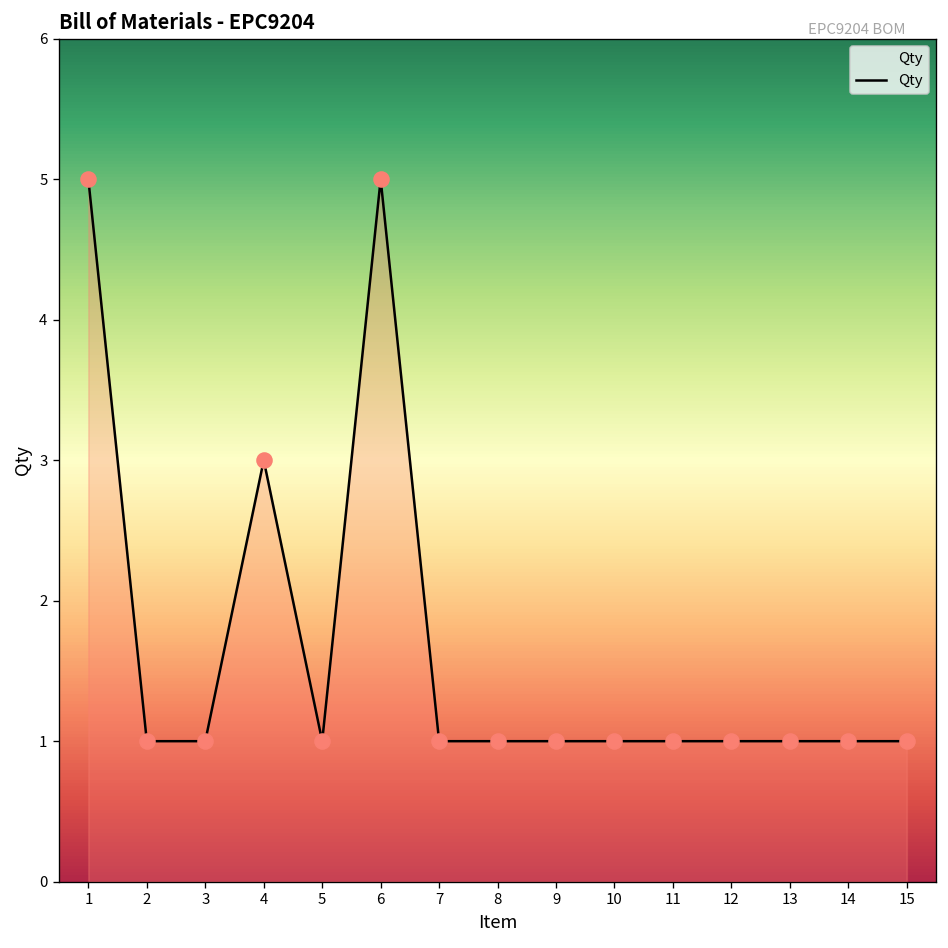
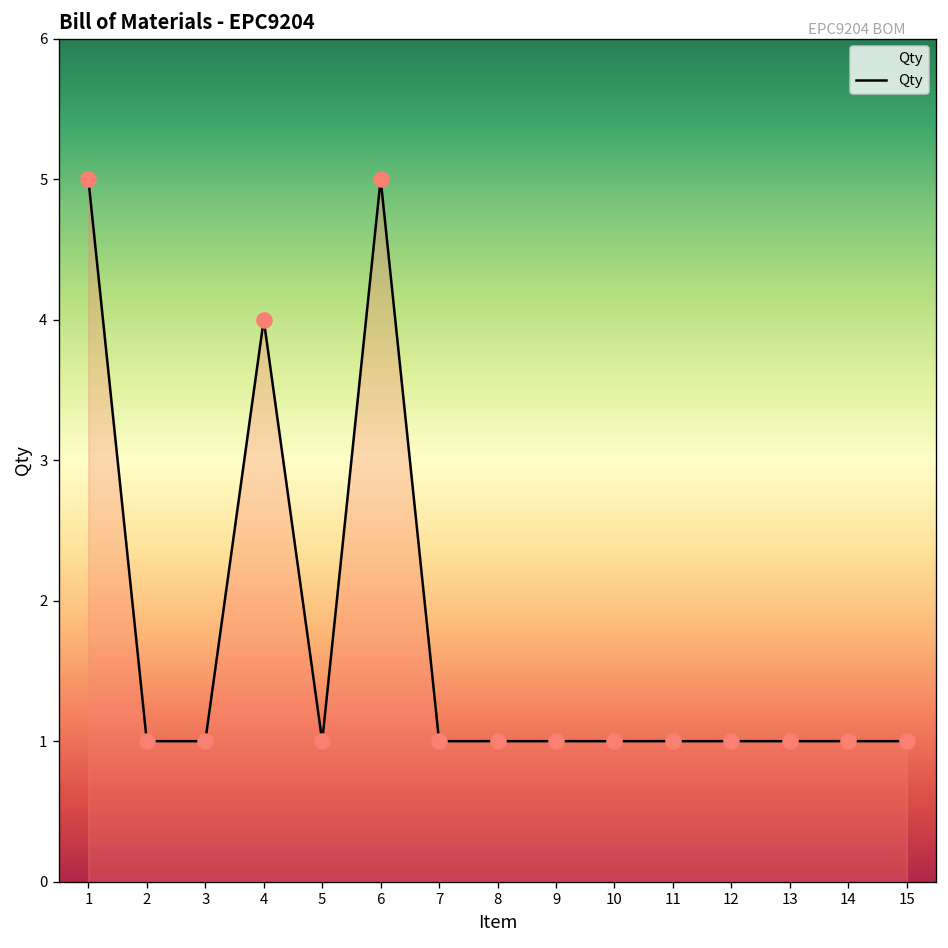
  {
    "1": 5,
    "2": 1,
    "3": 1,
-   "4": 3,
+   "4": 4,
    "5": 1,
    "6": 5,
    "7": 1,
    "8": 1,
    "9": 1,
    "10": 1,
    "11": 1,
    "12": 1,
    "13": 1,
    "14": 1,
    "15": 1
  }
